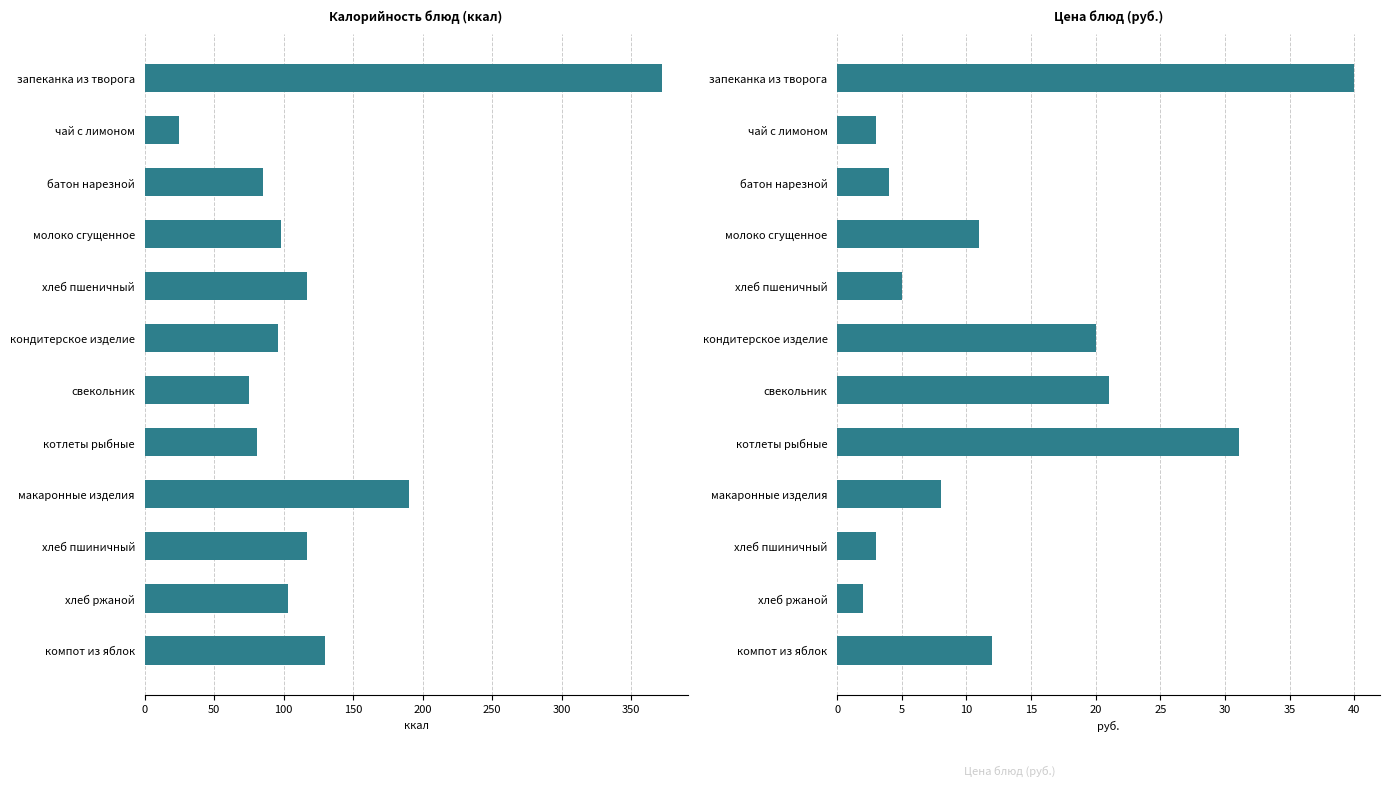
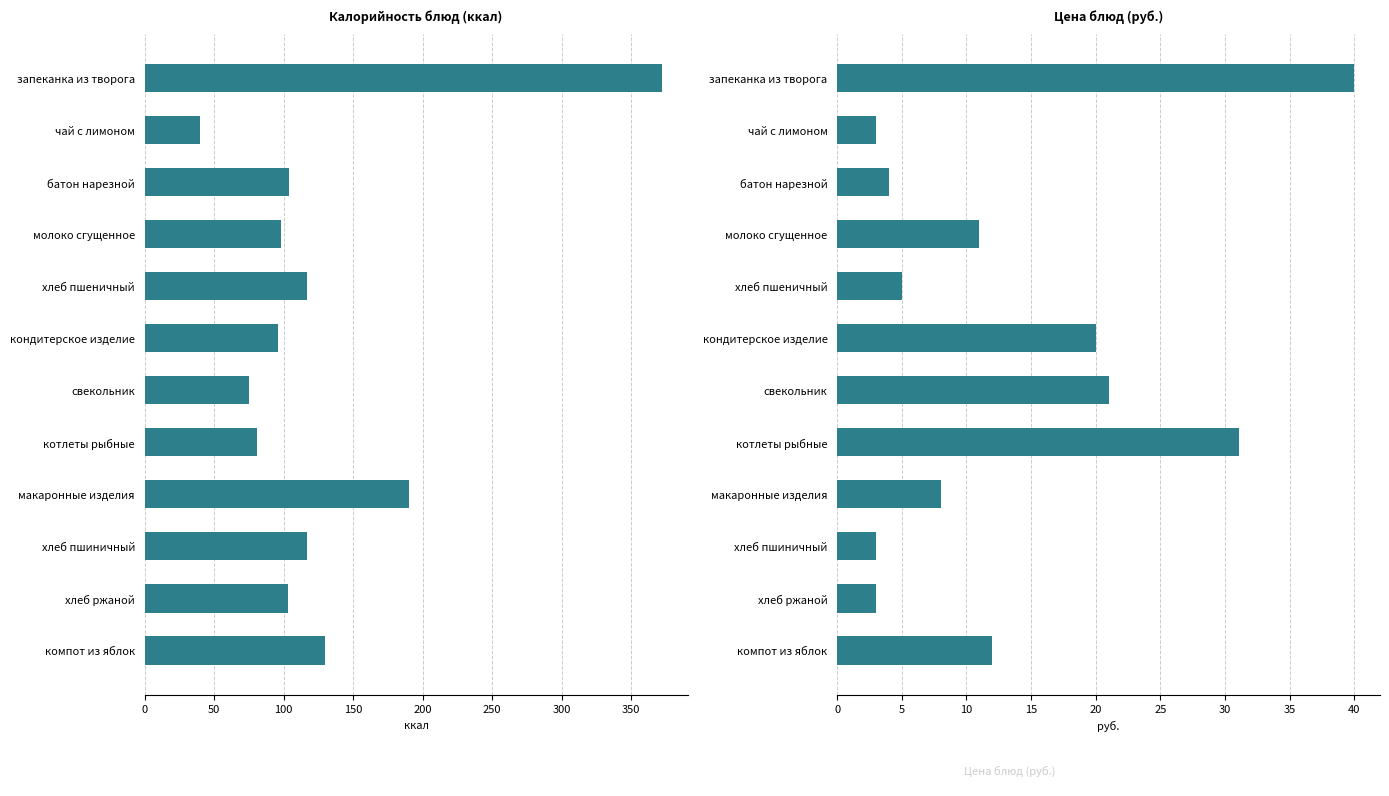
  {
    "Калорийность блюд (ккал)": {
      "запеканка из творога": 372,
-     "чай с лимоном": 25,
-     "батон нарезной": 85,
+     "чай с лимоном": 40,
+     "батон нарезной": 104,
      "молоко сгущенное": 98,
      "хлеб пшеничный": 117,
      "кондитерское изделие": 96,
      "свекольник": 75,
      "котлеты рыбные": 81,
      "макаронные изделия": 190,
      "хлеб пшиничный": 117,
      "хлеб ржаной": 103,
      "компот из яблок": 130
    },
    "Цена блюд (руб.)": {
      "запеканка из творога": 40,
      "чай с лимоном": 3,
      "батон нарезной": 4,
      "молоко сгущенное": 11,
      "хлеб пшеничный": 5,
      "кондитерское изделие": 20,
      "свекольник": 21,
      "котлеты рыбные": 31,
      "макаронные изделия": 8,
      "хлеб пшиничный": 3,
-     "хлеб ржаной": 2,
+     "хлеб ржаной": 3,
      "компот из яблок": 12
    }
  }
